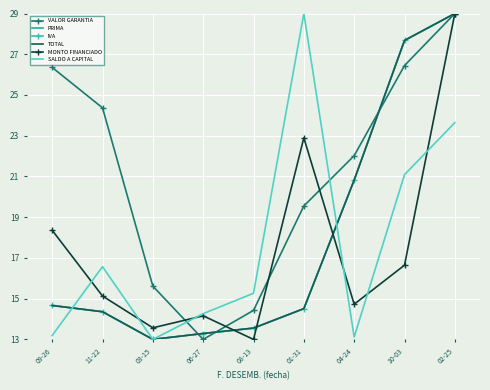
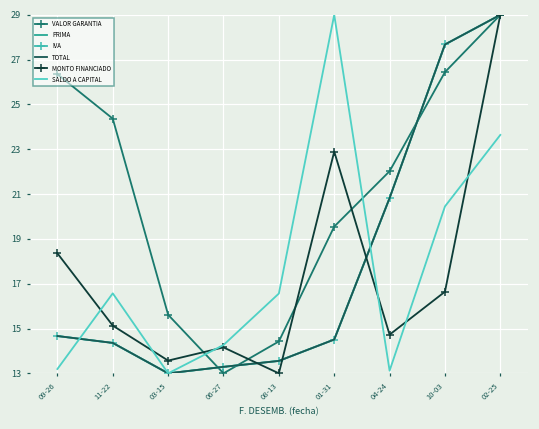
  {
    "SALDO A CAPITAL": {
      "09-26": 13.2,
      "11-22": 16.6,
-     "08-13": 15.3,
+     "08-13": 16.6,
      "01-31": 29.0,
      "04-24": 13.1,
-     "10-03": 21.1,
+     "10-03": 20.5,
      "02-25": 23.6
    }
  }
